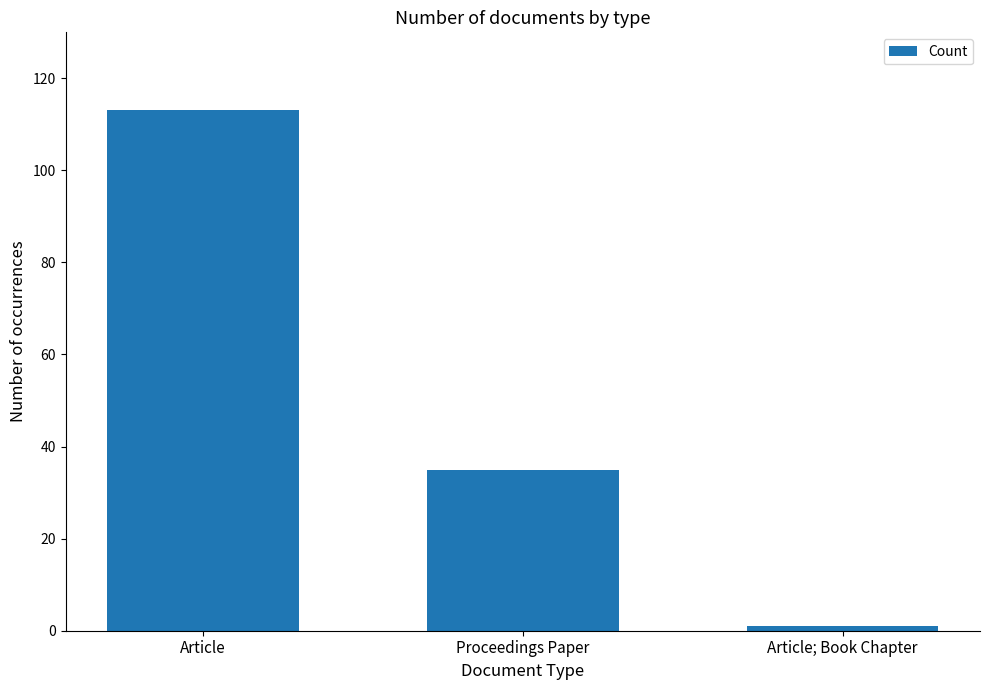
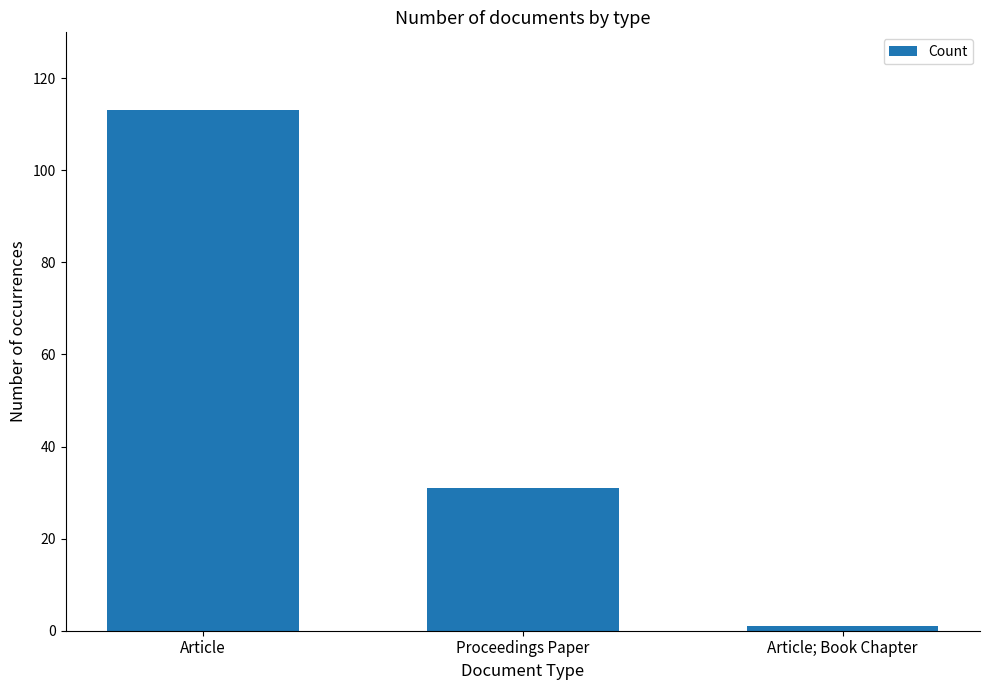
  {
    "Article": 113,
-   "Proceedings Paper": 35,
+   "Proceedings Paper": 31,
    "Article; Book Chapter": 1
  }
